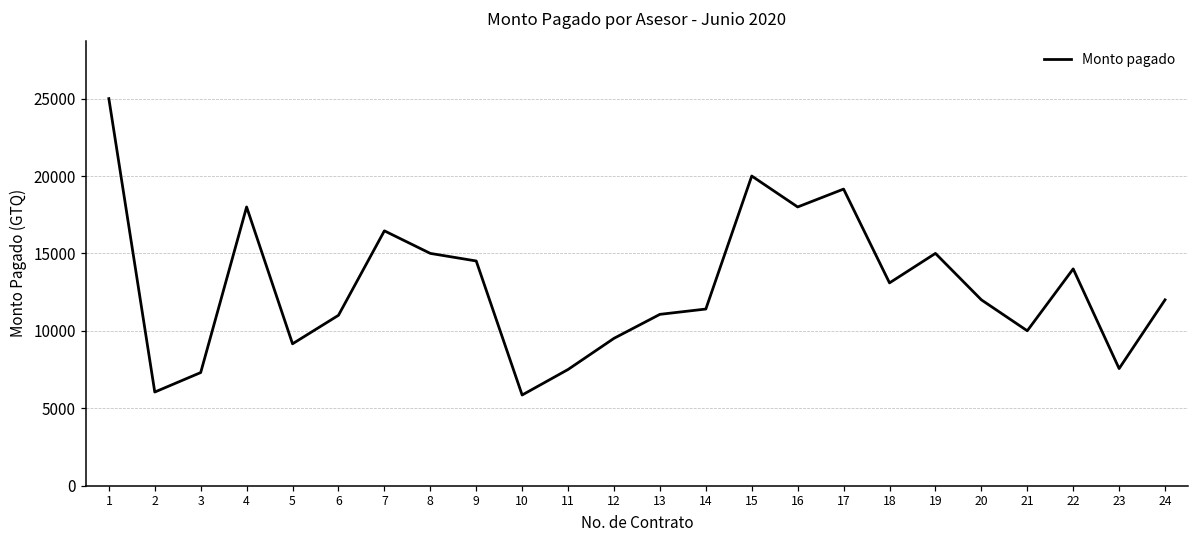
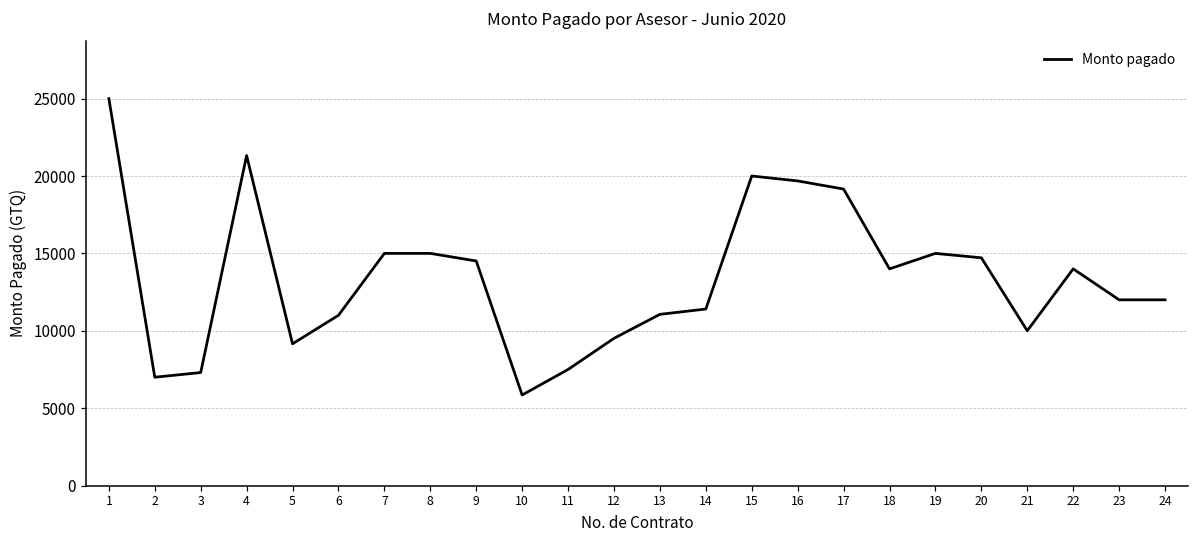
  {
    "1": 25000,
-   "2": 6000,
+   "2": 7000,
    "3": 7300,
-   "4": 18000,
+   "4": 21300,
    "5": 9200,
    "6": 11000,
-   "7": 16500,
+   "7": 15000,
    "8": 15000,
    "9": 14500,
    "10": 5900,
    "11": 7500,
    "12": 9500,
    "13": 11100,
    "14": 11400,
    "15": 20000,
-   "16": 18000,
+   "16": 19700,
    "17": 19200,
-   "18": 13100,
+   "18": 14000,
    "19": 15000,
-   "20": 12000,
+   "20": 14700,
    "21": 10000,
    "22": 14000,
-   "23": 7600,
+   "23": 12000,
    "24": 12000
  }
